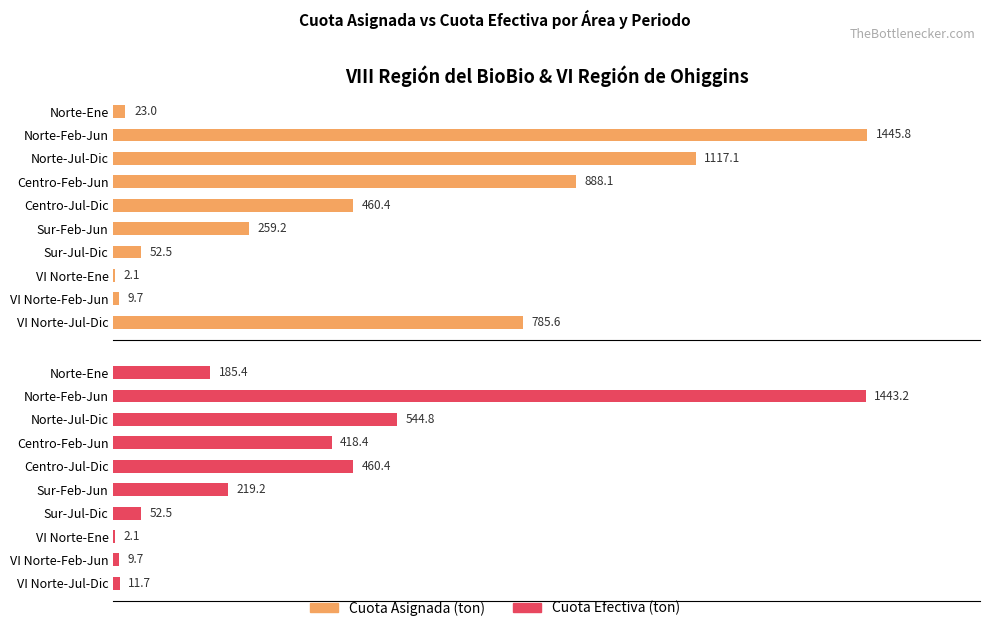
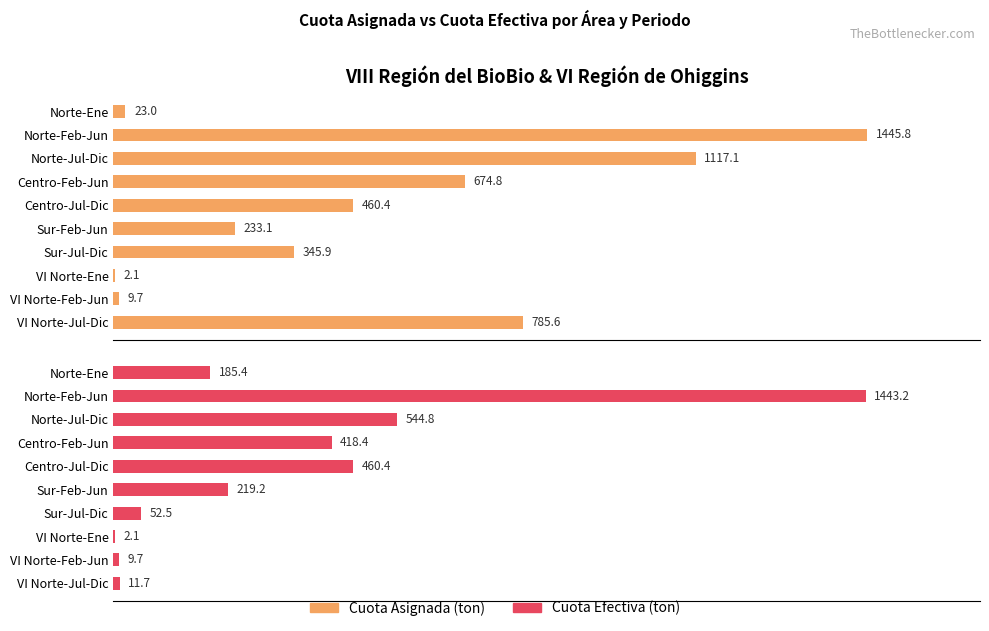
  {
    "VIII Región del BioBio & VI Región de Ohiggins": {
      "Norte-Ene": 23.0,
      "Norte-Feb-Jun": 1445.8,
      "Norte-Jul-Dic": 1117.1,
-     "Centro-Feb-Jun": 888.1,
+     "Centro-Feb-Jun": 674.8,
      "Centro-Jul-Dic": 460.4,
-     "Sur-Feb-Jun": 259.2,
-     "Sur-Jul-Dic": 52.5,
+     "Sur-Feb-Jun": 233.1,
+     "Sur-Jul-Dic": 345.9,
      "VI Norte-Ene": 2.1,
      "VI Norte-Feb-Jun": 9.7,
      "VI Norte-Jul-Dic": 785.6
    }
  }
